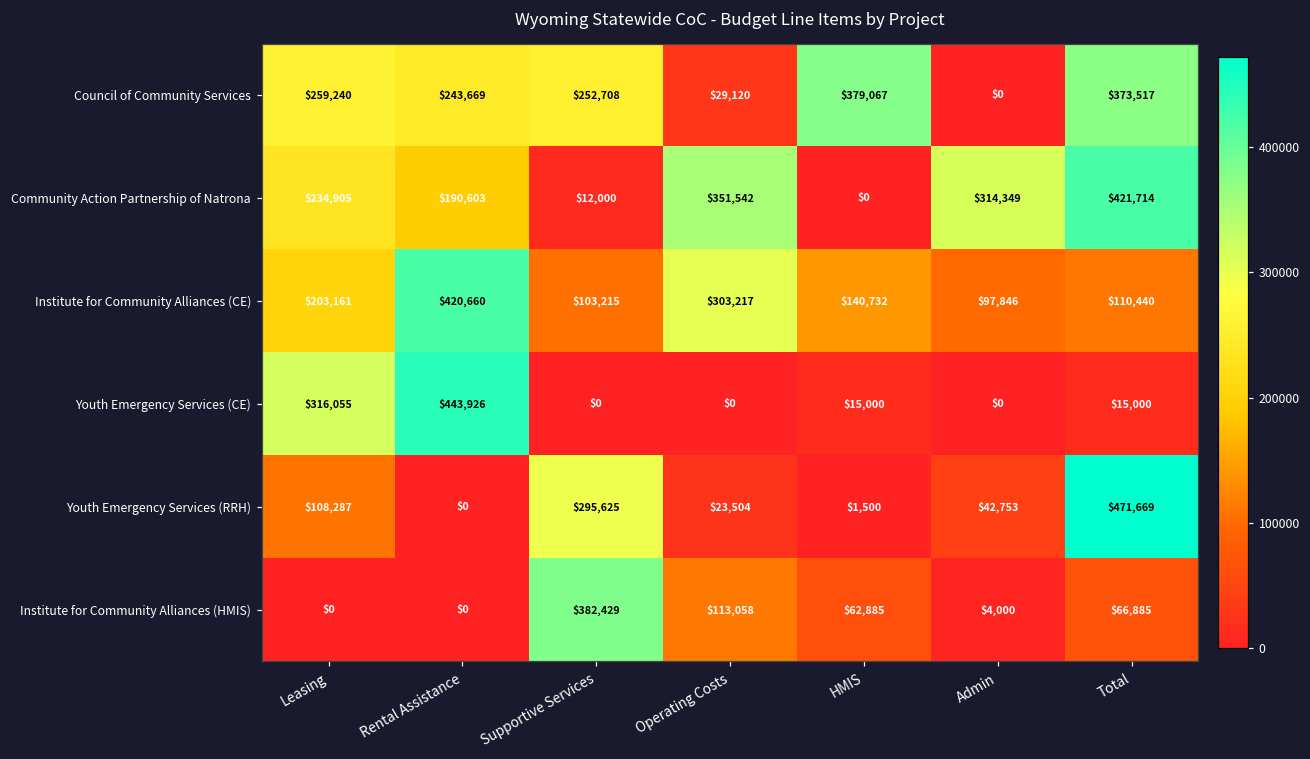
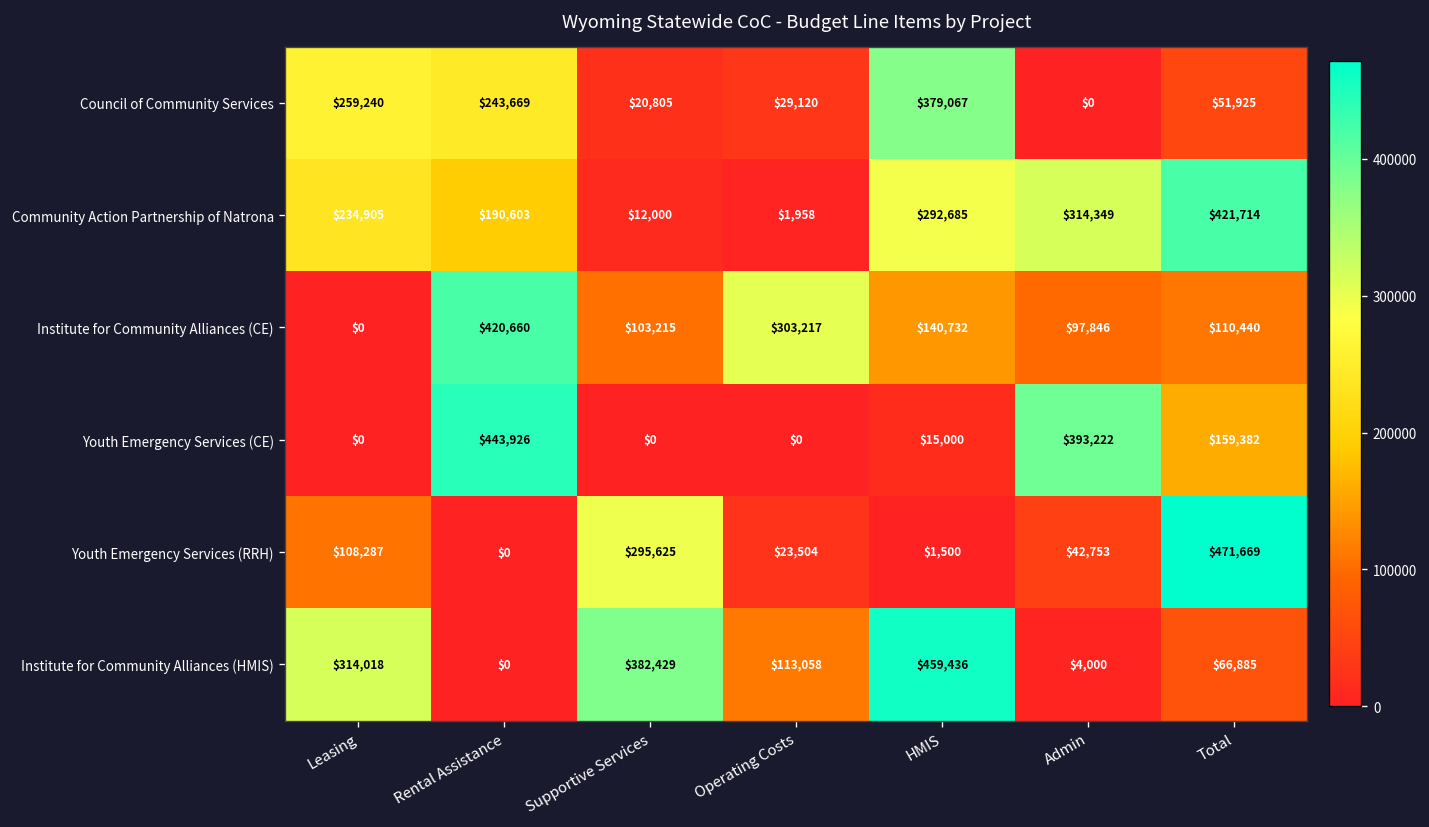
  {
    "Council of Community Services": {
      "Leasing": "$259,240",
      "Rental Assistance": "$243,669",
-     "Supportive Services": "$252,708",
+     "Supportive Services": "$20,805",
      "Operating Costs": "$29,120",
      "HMIS": "$379,067",
      "Admin": "$0",
-     "Total": "$373,517"
+     "Total": "$51,925"
    },
    "Community Action Partnership of Natrona": {
      "Leasing": "$234,905",
      "Rental Assistance": "$190,603",
      "Supportive Services": "$12,000",
-     "Operating Costs": "$351,542",
-     "HMIS": "$0",
+     "Operating Costs": "$1,958",
+     "HMIS": "$292,685",
      "Admin": "$314,349",
      "Total": "$421,714"
    },
    "Institute for Community Alliances (CE)": {
-     "Leasing": "$203,161",
+     "Leasing": "$0",
      "Rental Assistance": "$420,660",
      "Supportive Services": "$103,215",
      "Operating Costs": "$303,217",
      "HMIS": "$140,732",
      "Admin": "$97,846",
      "Total": "$110,440"
    },
    "Youth Emergency Services (CE)": {
-     "Leasing": "$316,055",
+     "Leasing": "$0",
      "Rental Assistance": "$443,926",
      "Supportive Services": "$0",
      "Operating Costs": "$0",
      "HMIS": "$15,000",
-     "Admin": "$0",
-     "Total": "$15,000"
+     "Admin": "$393,222",
+     "Total": "$159,382"
    },
    "Youth Emergency Services (RRH)": {
      "Leasing": "$108,287",
      "Rental Assistance": "$0",
      "Supportive Services": "$295,625",
      "Operating Costs": "$23,504",
      "HMIS": "$1,500",
      "Admin": "$42,753",
      "Total": "$471,669"
    },
    "Institute for Community Alliances (HMIS)": {
-     "Leasing": "$0",
+     "Leasing": "$314,018",
      "Rental Assistance": "$0",
      "Supportive Services": "$382,429",
      "Operating Costs": "$113,058",
-     "HMIS": "$62,885",
+     "HMIS": "$459,436",
      "Admin": "$4,000",
      "Total": "$66,885"
    }
  }
